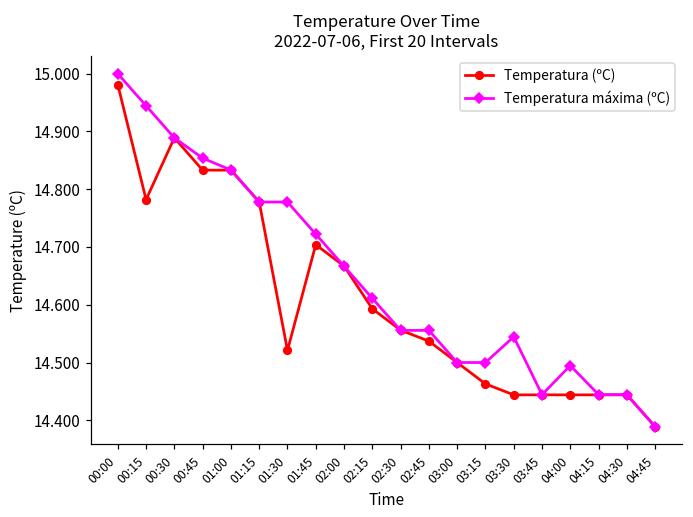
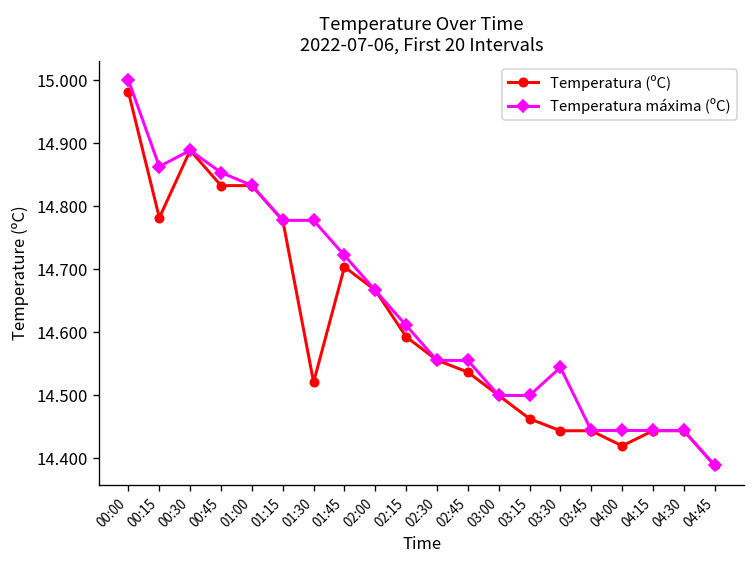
  {
    "Temperatura (ºC)": {
      "00:00": 14.98,
      "00:15": 14.78,
      "00:45": 14.83,
      "01:30": 14.52,
      "01:45": 14.70,
      "02:15": 14.59,
      "02:45": 14.54,
      "03:15": 14.46,
      "03:30": 14.44,
-     "04:00": 14.44
+     "04:00": 14.42
    },
    "Temperatura máxima (ºC)": {
      "00:00": 15.00,
-     "00:15": 14.94,
+     "00:15": 14.86,
      "00:45": 14.85,
      "01:30": 14.78,
      "01:45": 14.72,
      "02:15": 14.61,
      "02:45": 14.56,
      "03:15": 14.50,
      "03:30": 14.54,
-     "04:00": 14.49
+     "04:00": 14.44
    }
  }
